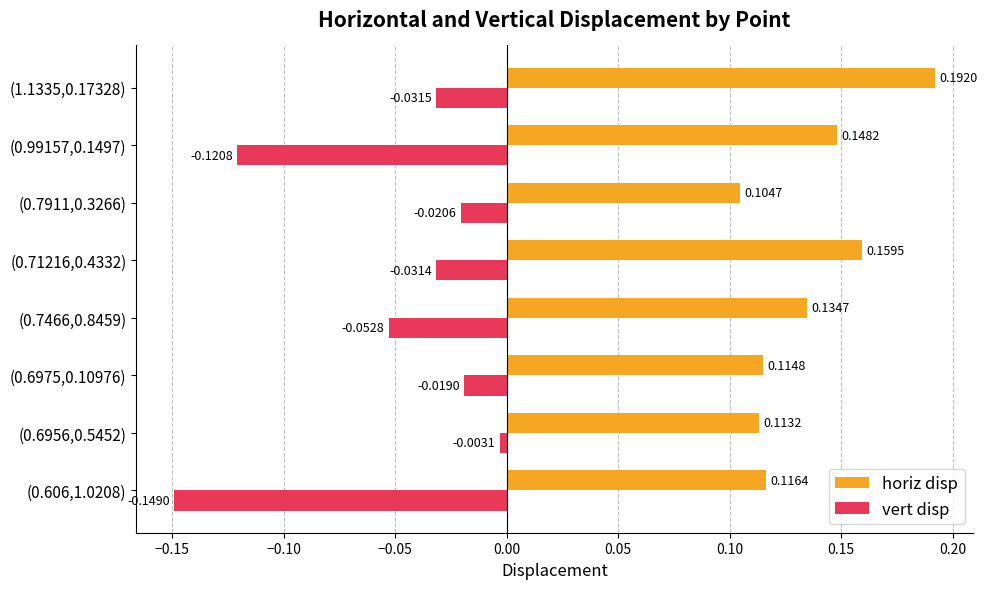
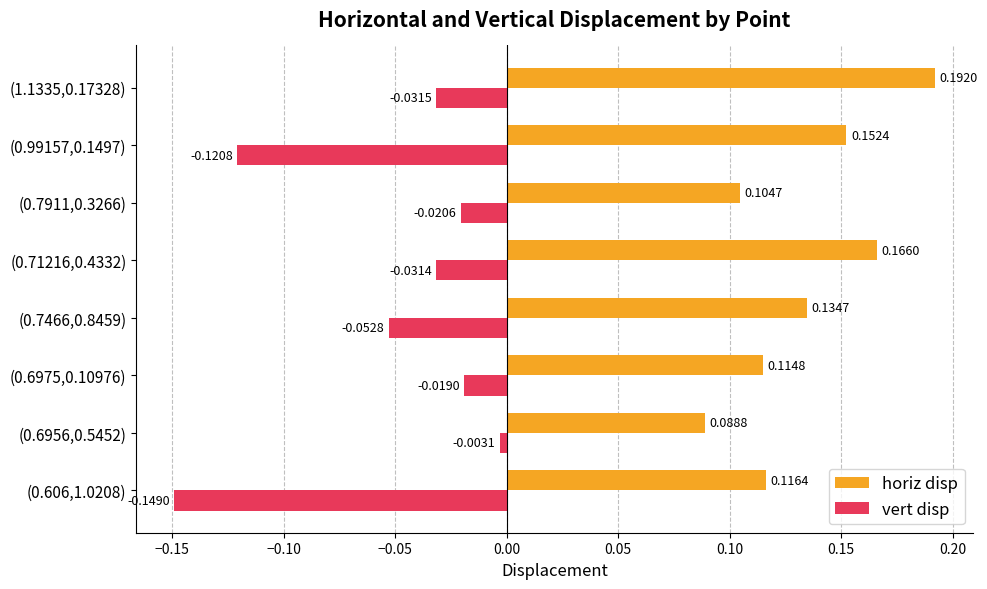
  {
    "horiz disp": {
      "(1.1335,0.17328)": 0.1920,
-     "(0.99157,0.1497)": 0.1482,
+     "(0.99157,0.1497)": 0.1524,
      "(0.7911,0.3266)": 0.1047,
-     "(0.71216,0.4332)": 0.1595,
+     "(0.71216,0.4332)": 0.1660,
      "(0.7466,0.8459)": 0.1347,
      "(0.6975,0.10976)": 0.1148,
-     "(0.6956,0.5452)": 0.1132,
+     "(0.6956,0.5452)": 0.0888,
      "(0.606,1.0208)": 0.1164
    },
    "vert disp": {
      "(1.1335,0.17328)": -0.0315,
      "(0.99157,0.1497)": -0.1208,
      "(0.7911,0.3266)": -0.0206,
      "(0.71216,0.4332)": -0.0314,
      "(0.7466,0.8459)": -0.0528,
      "(0.6975,0.10976)": -0.0190,
      "(0.6956,0.5452)": -0.0031,
      "(0.606,1.0208)": -0.1490
    }
  }
